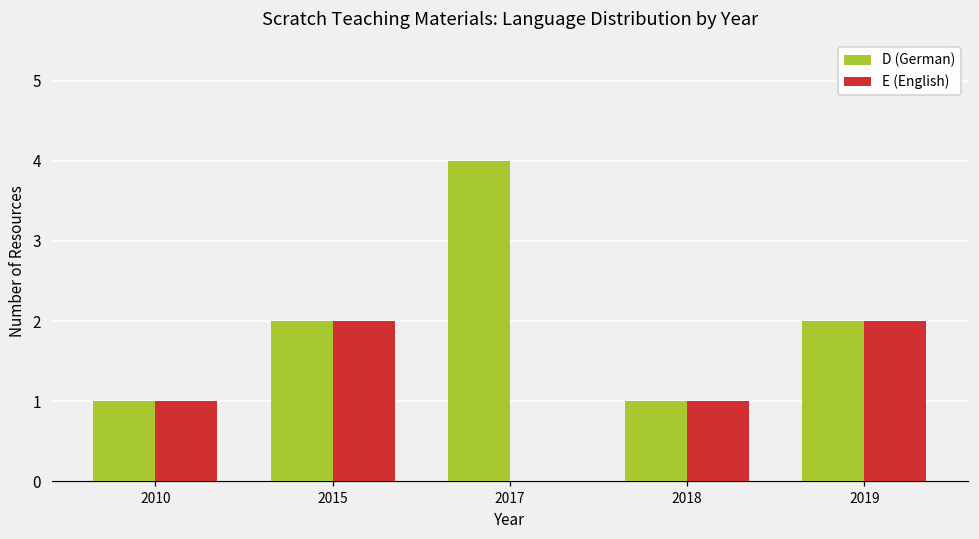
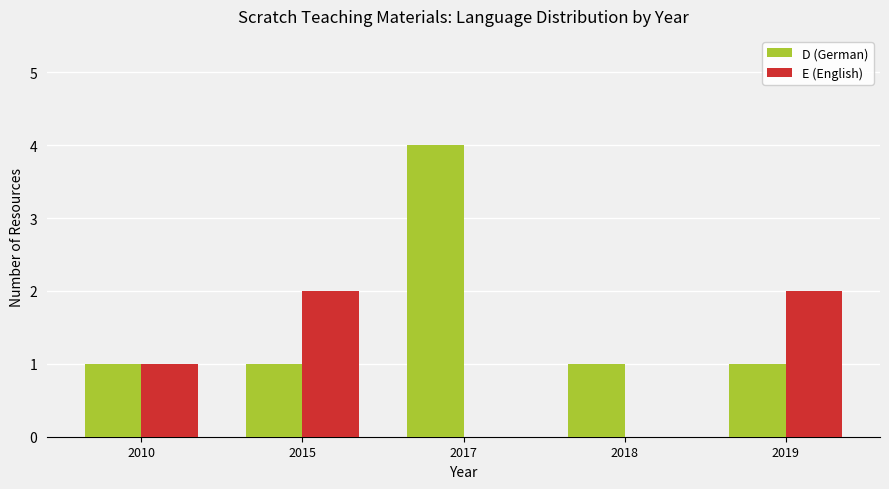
  {
    "D (German)": {
      "2010": 1,
-     "2015": 2,
+     "2015": 1,
      "2017": 4,
      "2018": 1,
-     "2019": 2
+     "2019": 1
    },
    "E (English)": {
      "2010": 1,
      "2015": 2,
      "2017": 0,
-     "2018": 1,
+     "2018": 0,
      "2019": 2
    }
  }
